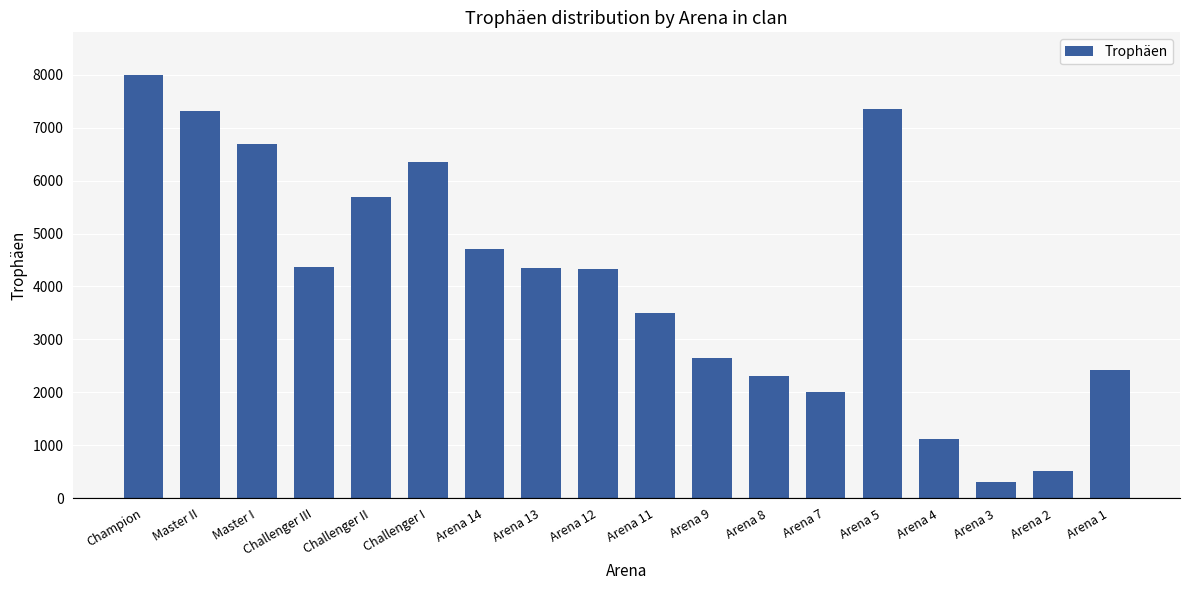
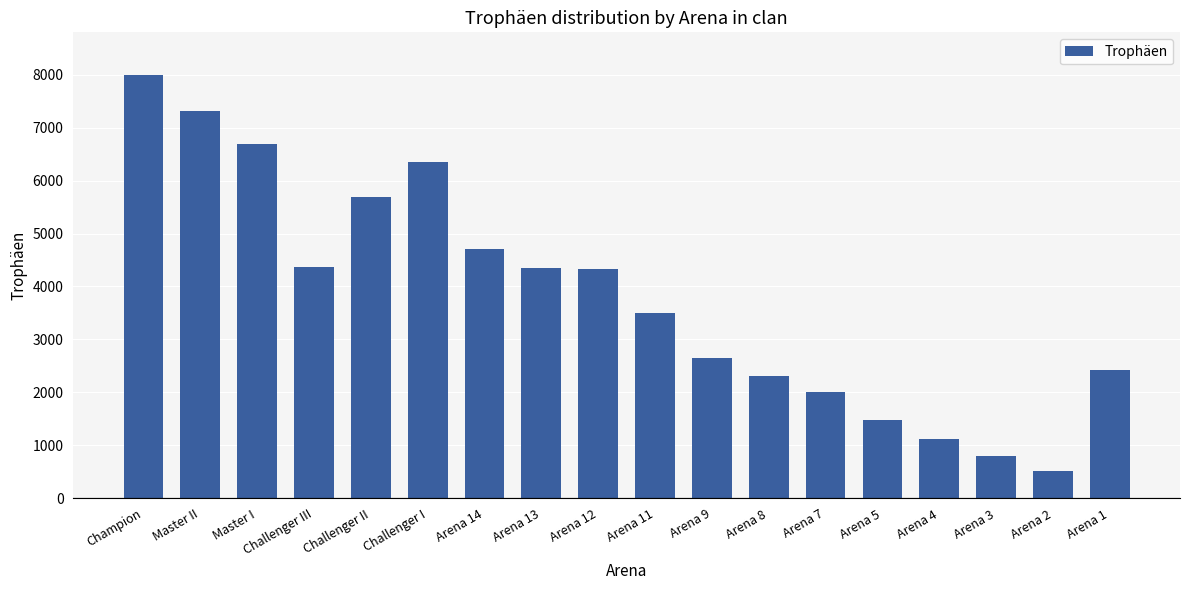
  {
    "Champion": 8000,
    "Master II": 7300,
    "Master I": 6700,
    "Challenger III": 4400,
    "Challenger II": 5700,
    "Challenger I": 6400,
    "Arena 14": 4700,
    "Arena 13": 4300,
    "Arena 12": 4300,
    "Arena 11": 3500,
    "Arena 9": 2600,
    "Arena 8": 2300,
    "Arena 7": 2000,
-   "Arena 5": 7400,
+   "Arena 5": 1500,
    "Arena 4": 1100,
-   "Arena 3": 300,
+   "Arena 3": 800,
    "Arena 2": 500,
    "Arena 1": 2400
  }
